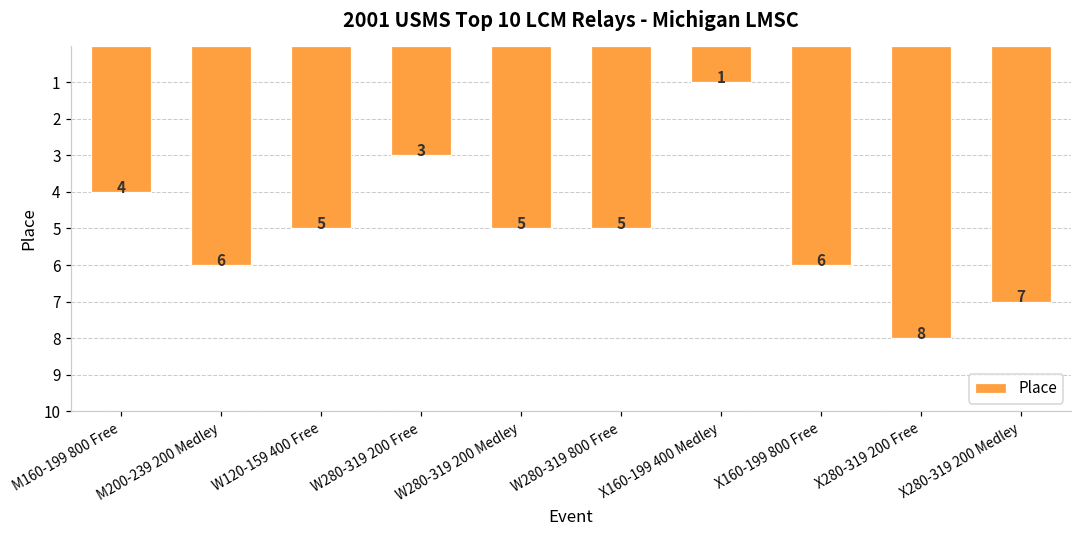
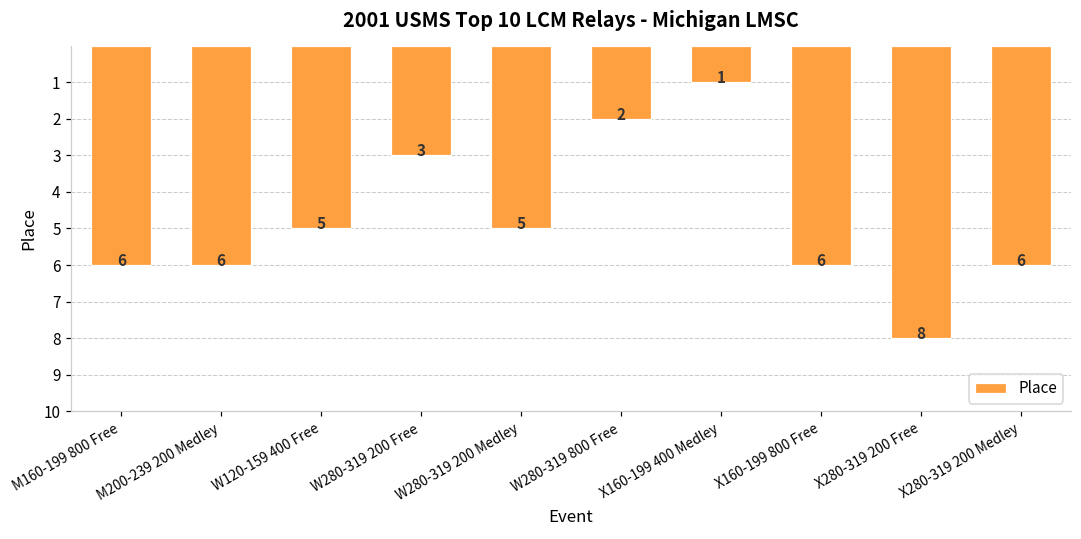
  {
-   "M160-199 800 Free": 4,
+   "M160-199 800 Free": 6,
    "M200-239 200 Medley": 6,
    "W120-159 400 Free": 5,
    "W280-319 200 Free": 3,
    "W280-319 200 Medley": 5,
-   "W280-319 800 Free": 5,
+   "W280-319 800 Free": 2,
    "X160-199 400 Medley": 1,
    "X160-199 800 Free": 6,
    "X280-319 200 Free": 8,
-   "X280-319 200 Medley": 7
+   "X280-319 200 Medley": 6
  }
